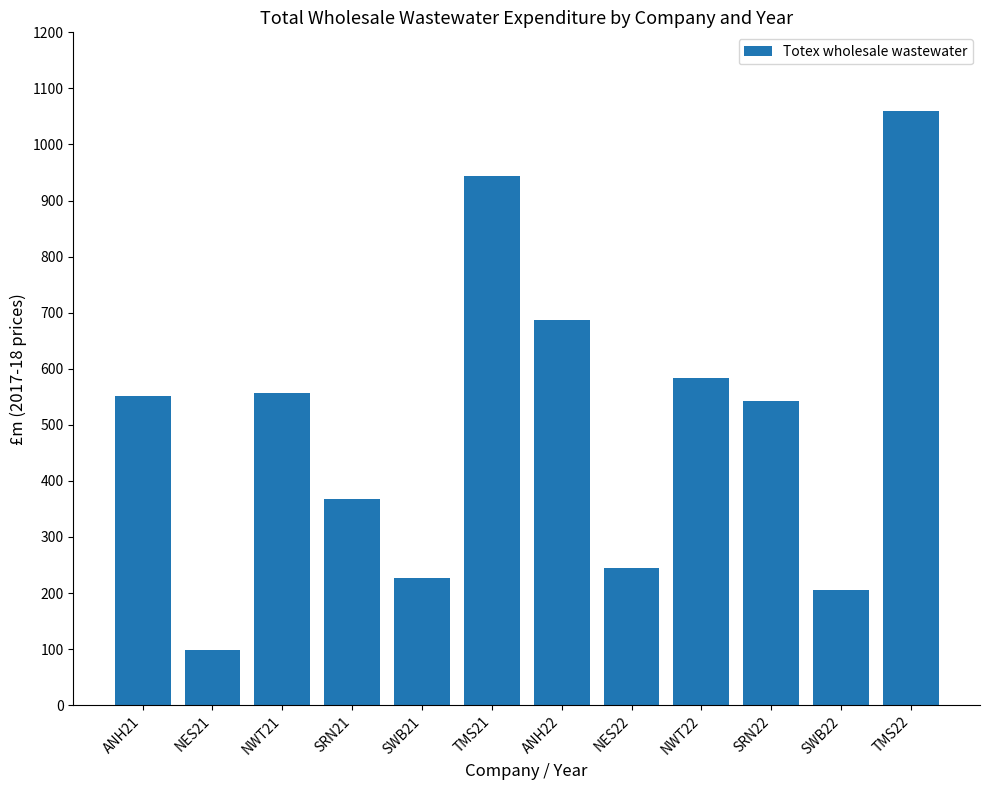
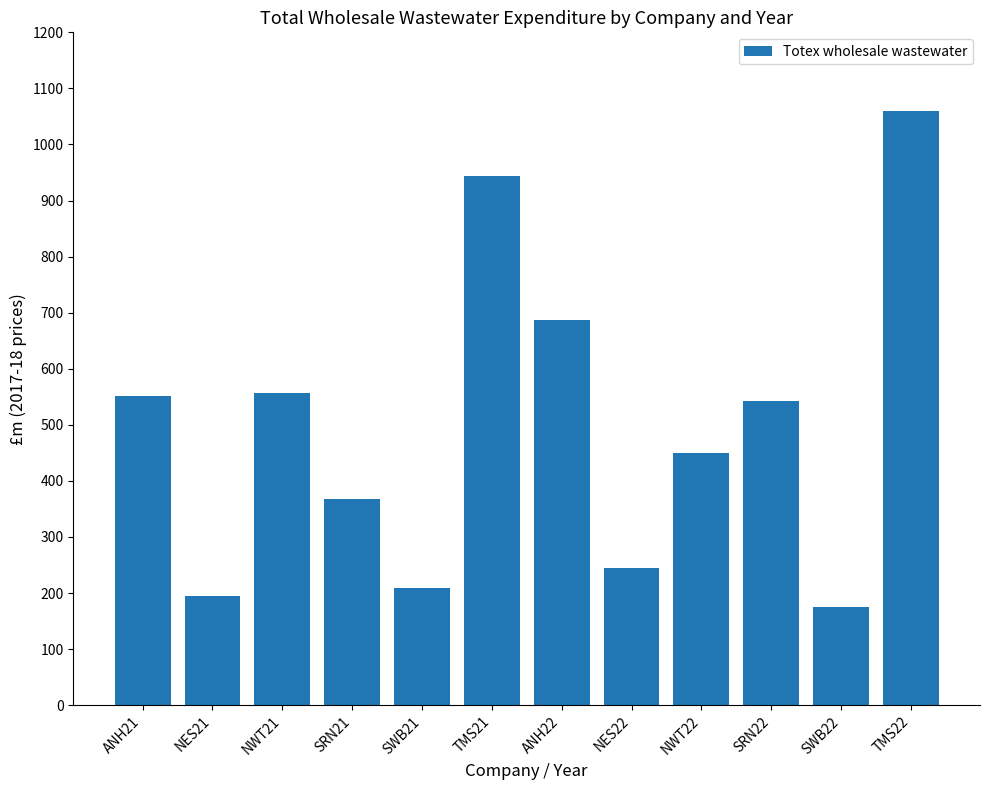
  {
    "ANH21": 550,
-   "NES21": 100,
+   "NES21": 190,
    "NWT21": 560,
    "SRN21": 370,
-   "SWB21": 230,
+   "SWB21": 210,
    "TMS21": 940,
    "ANH22": 690,
    "NES22": 240,
-   "NWT22": 580,
+   "NWT22": 450,
    "SRN22": 540,
-   "SWB22": 210,
+   "SWB22": 170,
    "TMS22": 1060
  }
